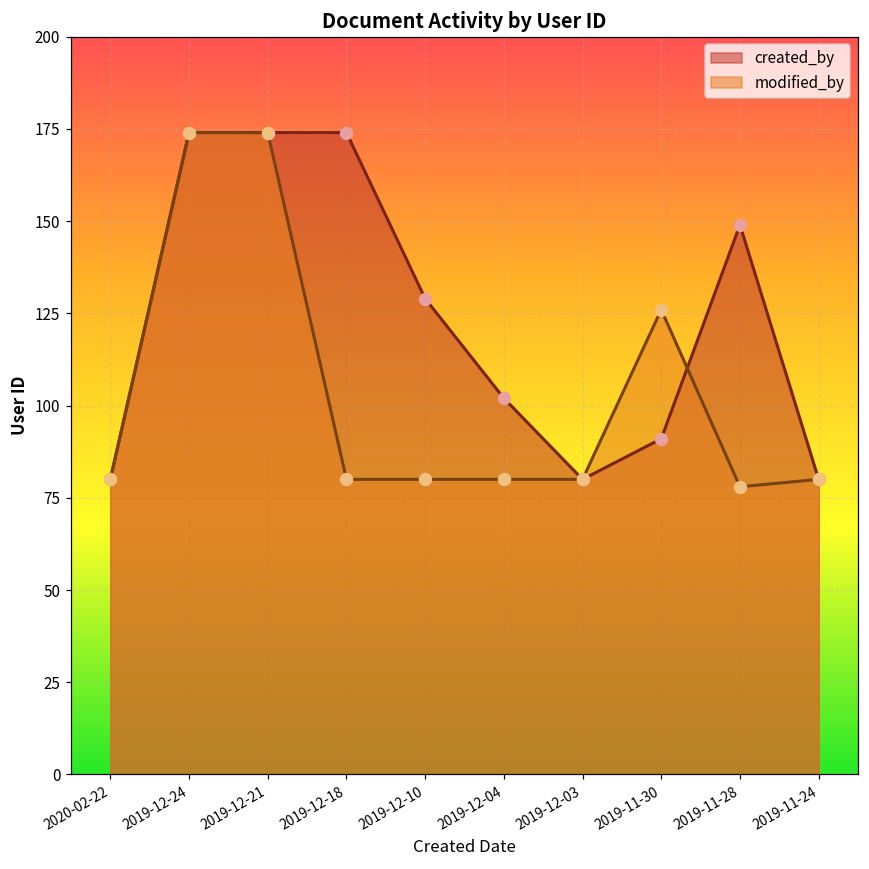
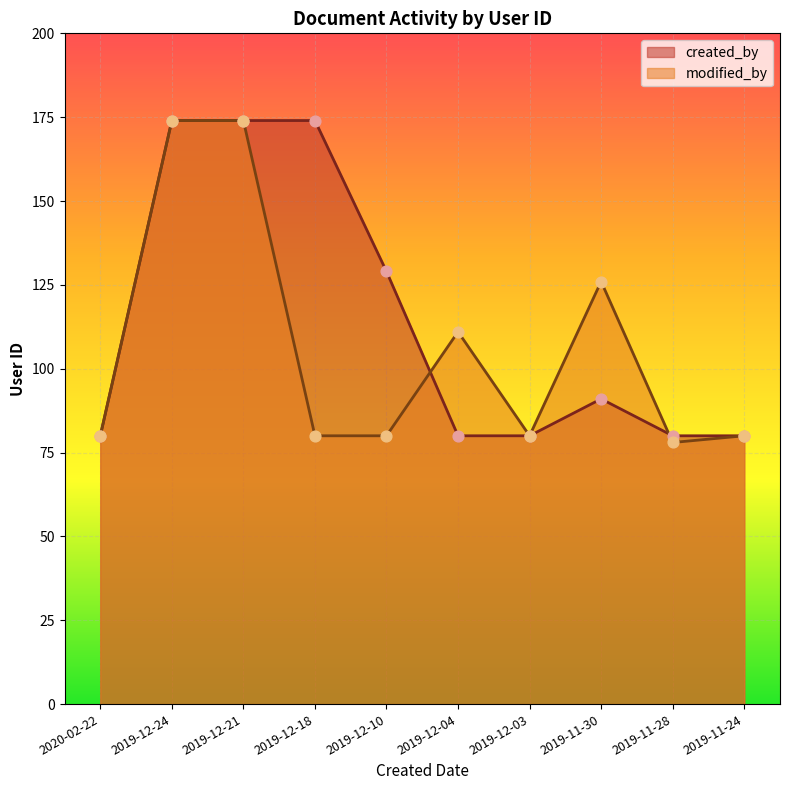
  {
    "created_by": {
      "2019-12-18": 174,
      "2019-12-10": 129,
-     "2019-12-04": 102,
+     "2019-12-04": 80,
      "2019-11-30": 91,
-     "2019-11-28": 149
+     "2019-11-28": 80
    },
    "modified_by": {
      "2019-12-18": 80,
      "2019-12-10": 80,
-     "2019-12-04": 80,
+     "2019-12-04": 111,
      "2019-11-30": 126,
      "2019-11-28": 78
    }
  }
